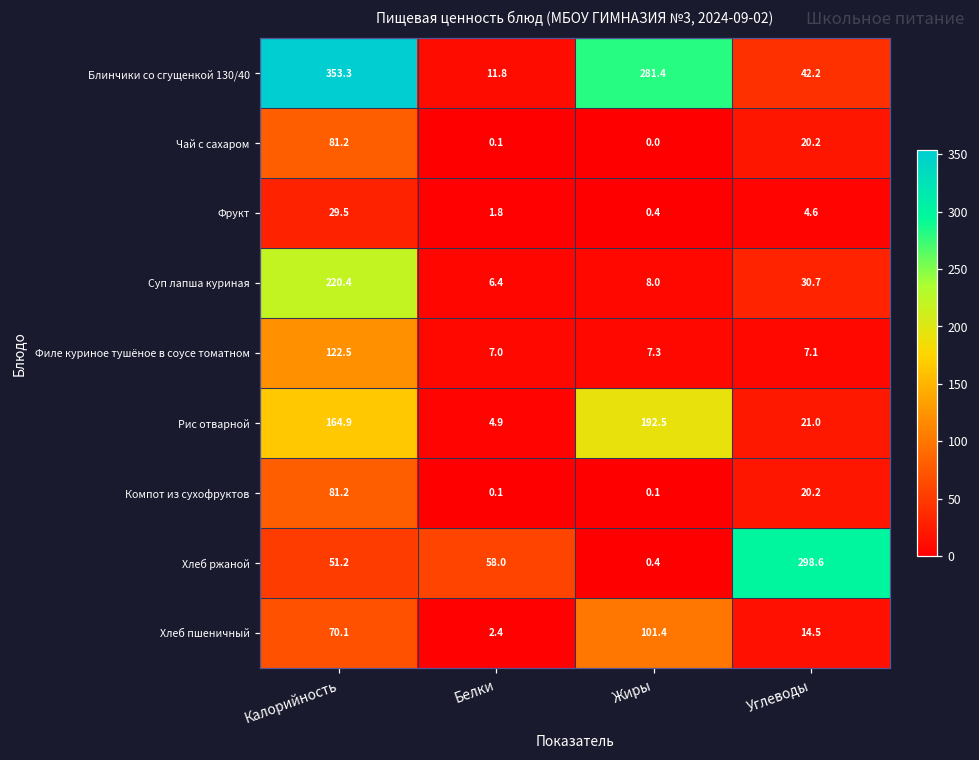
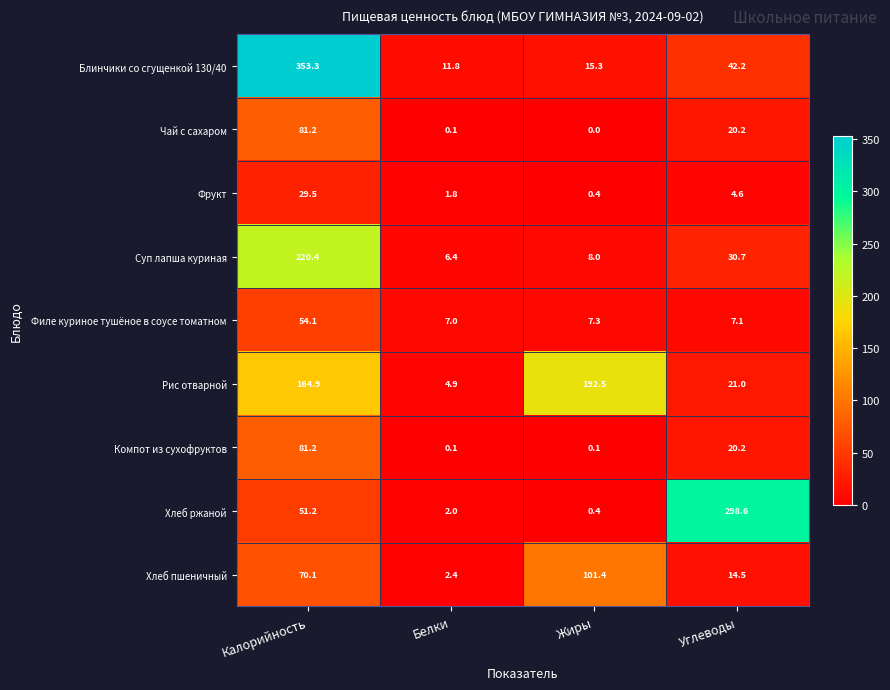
  {
    "Блинчики со сгущенкой 130/40": {
      "Калорийность": 353.3,
      "Белки": 11.8,
-     "Жиры": 281.4,
+     "Жиры": 15.3,
      "Углеводы": 42.2
    },
    "Чай с сахаром": {
      "Калорийность": 81.2,
      "Белки": 0.1,
      "Жиры": 0.0,
      "Углеводы": 20.2
    },
    "Фрукт": {
      "Калорийность": 29.5,
      "Белки": 1.8,
      "Жиры": 0.4,
      "Углеводы": 4.6
    },
    "Суп лапша куриная": {
      "Калорийность": 220.4,
      "Белки": 6.4,
      "Жиры": 8.0,
      "Углеводы": 30.7
    },
    "Филе куриное тушёное в соусе томатном": {
-     "Калорийность": 122.5,
+     "Калорийность": 54.1,
      "Белки": 7.0,
      "Жиры": 7.3,
      "Углеводы": 7.1
    },
    "Рис отварной": {
      "Калорийность": 164.9,
      "Белки": 4.9,
      "Жиры": 192.5,
      "Углеводы": 21.0
    },
    "Компот из сухофруктов": {
      "Калорийность": 81.2,
      "Белки": 0.1,
      "Жиры": 0.1,
      "Углеводы": 20.2
    },
    "Хлеб ржаной": {
      "Калорийность": 51.2,
-     "Белки": 58.0,
+     "Белки": 2.0,
      "Жиры": 0.4,
      "Углеводы": 298.6
    },
    "Хлеб пшеничный": {
      "Калорийность": 70.1,
      "Белки": 2.4,
      "Жиры": 101.4,
      "Углеводы": 14.5
    }
  }
